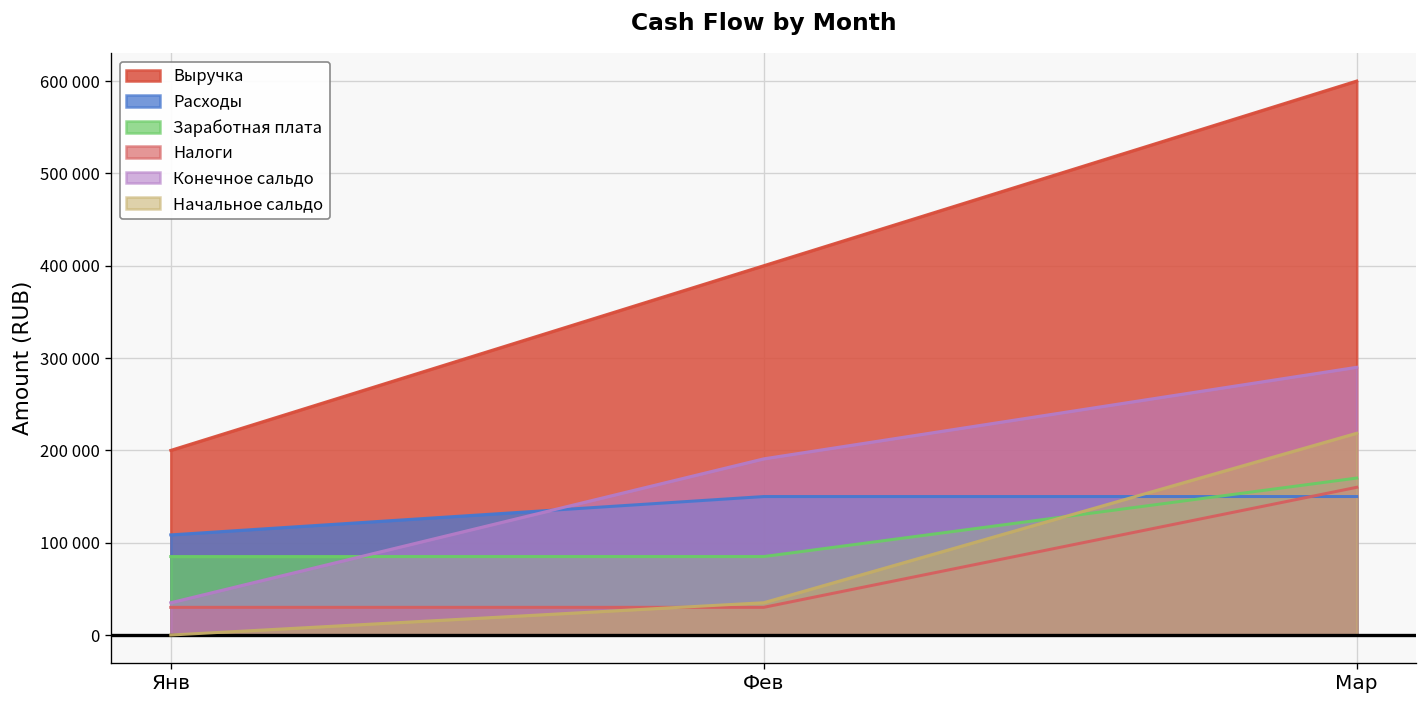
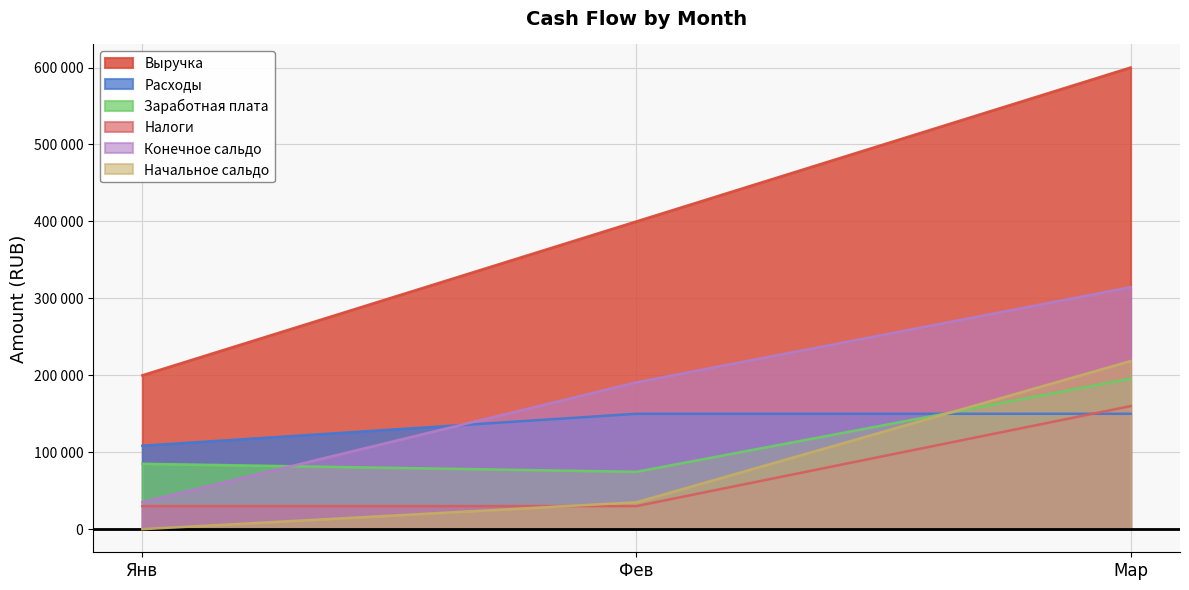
  {
    "Расходы": {
      "Янв": 110000,
      "Фев": 150000,
      "Мар": 150000
    },
    "Заработная плата": {
      "Янв": 90000,
-     "Фев": 90000,
-     "Мар": 170000
+     "Фев": 70000,
+     "Мар": 200000
    },
    "Конечное сальдо": {
      "Янв": 40000,
      "Фев": 190000,
-     "Мар": 290000
+     "Мар": 310000
    },
    "Начальное сальдо": {
      "Янв": 0,
      "Фев": 40000,
      "Мар": 220000
    }
  }
